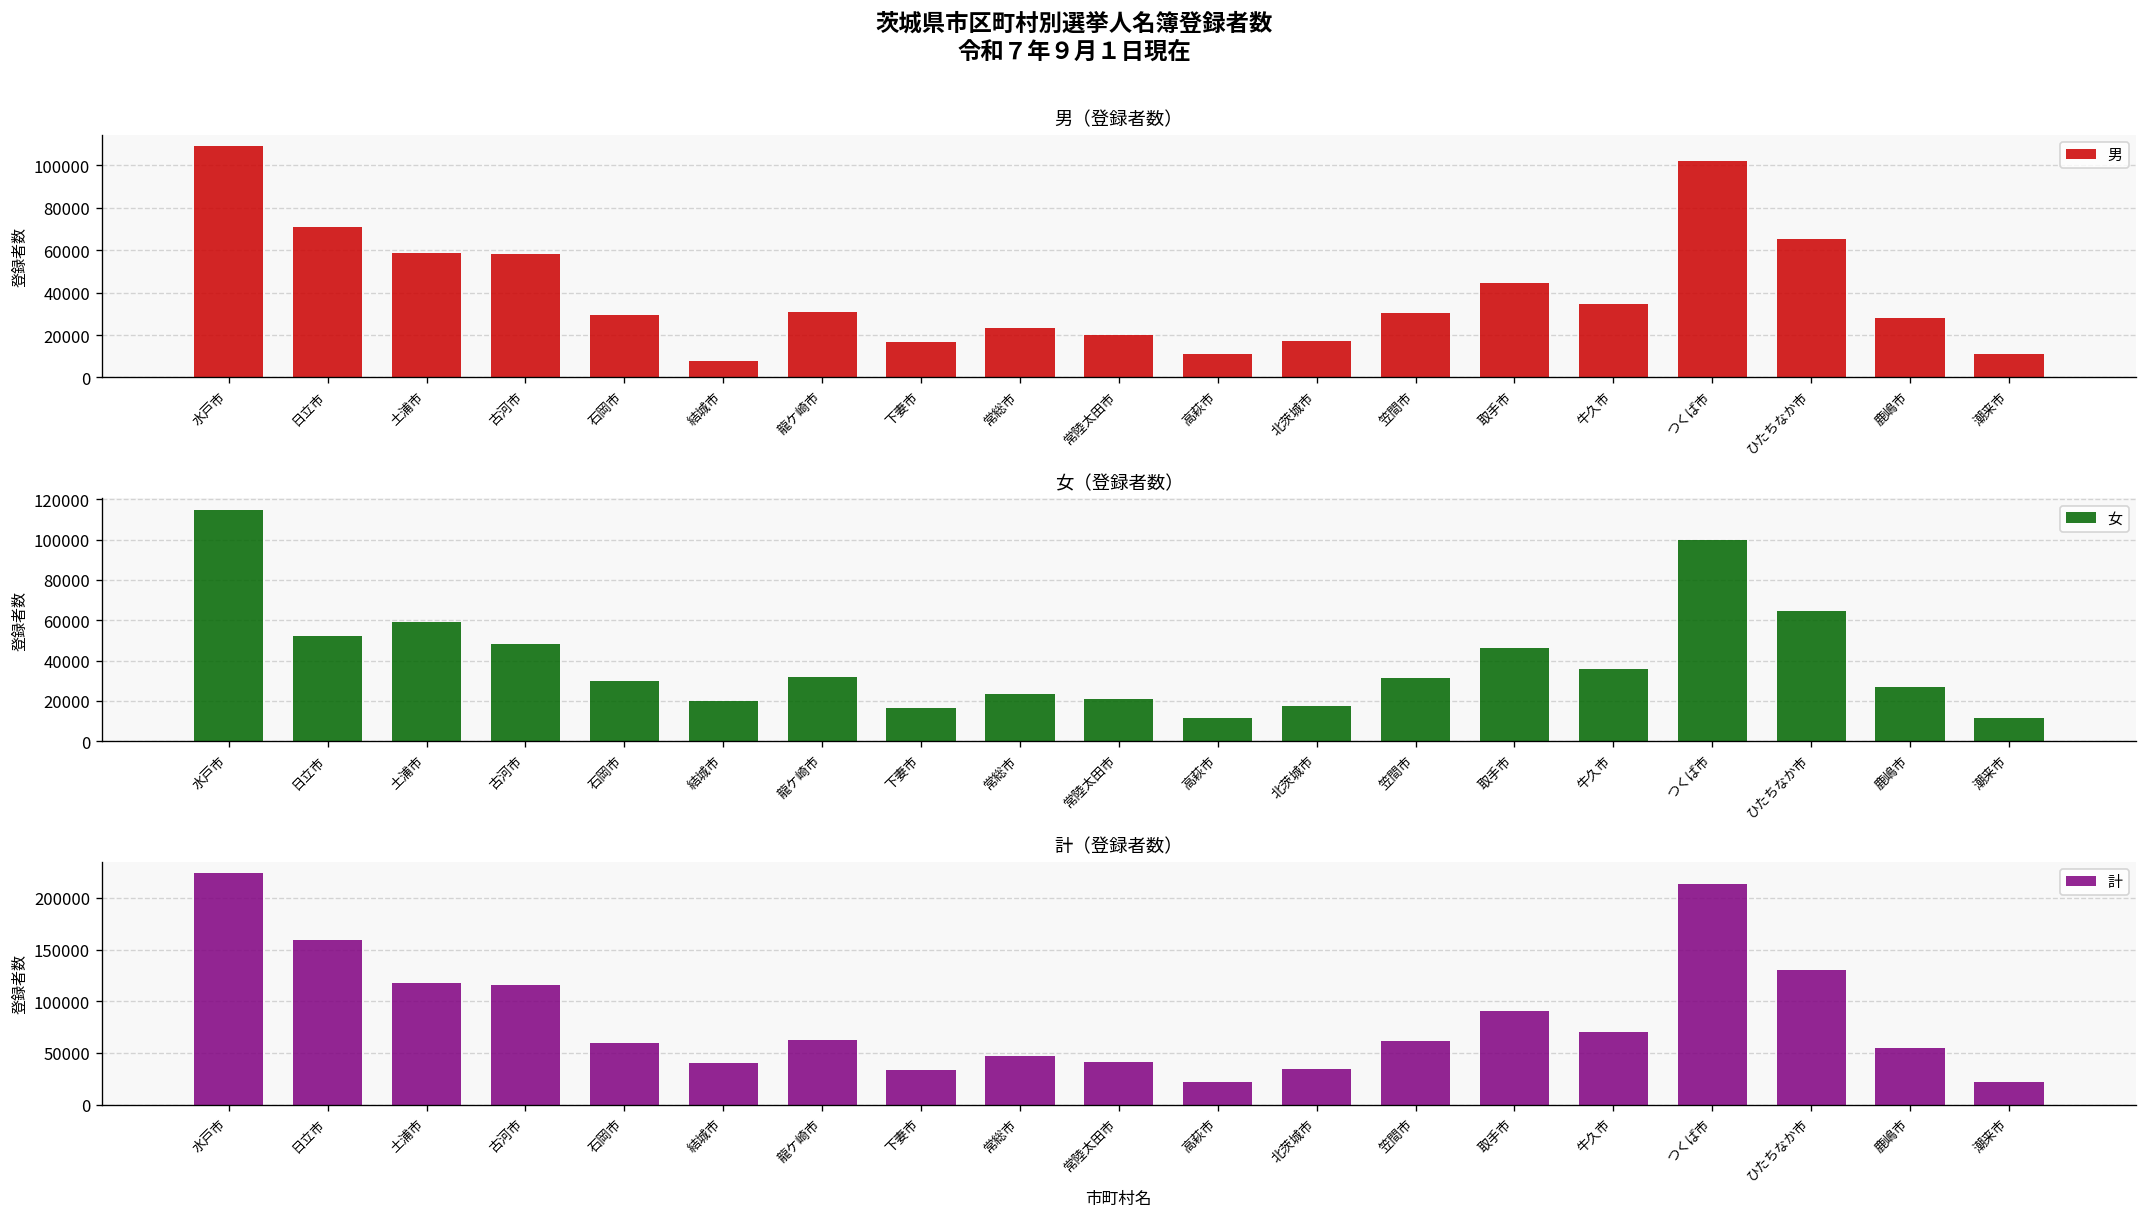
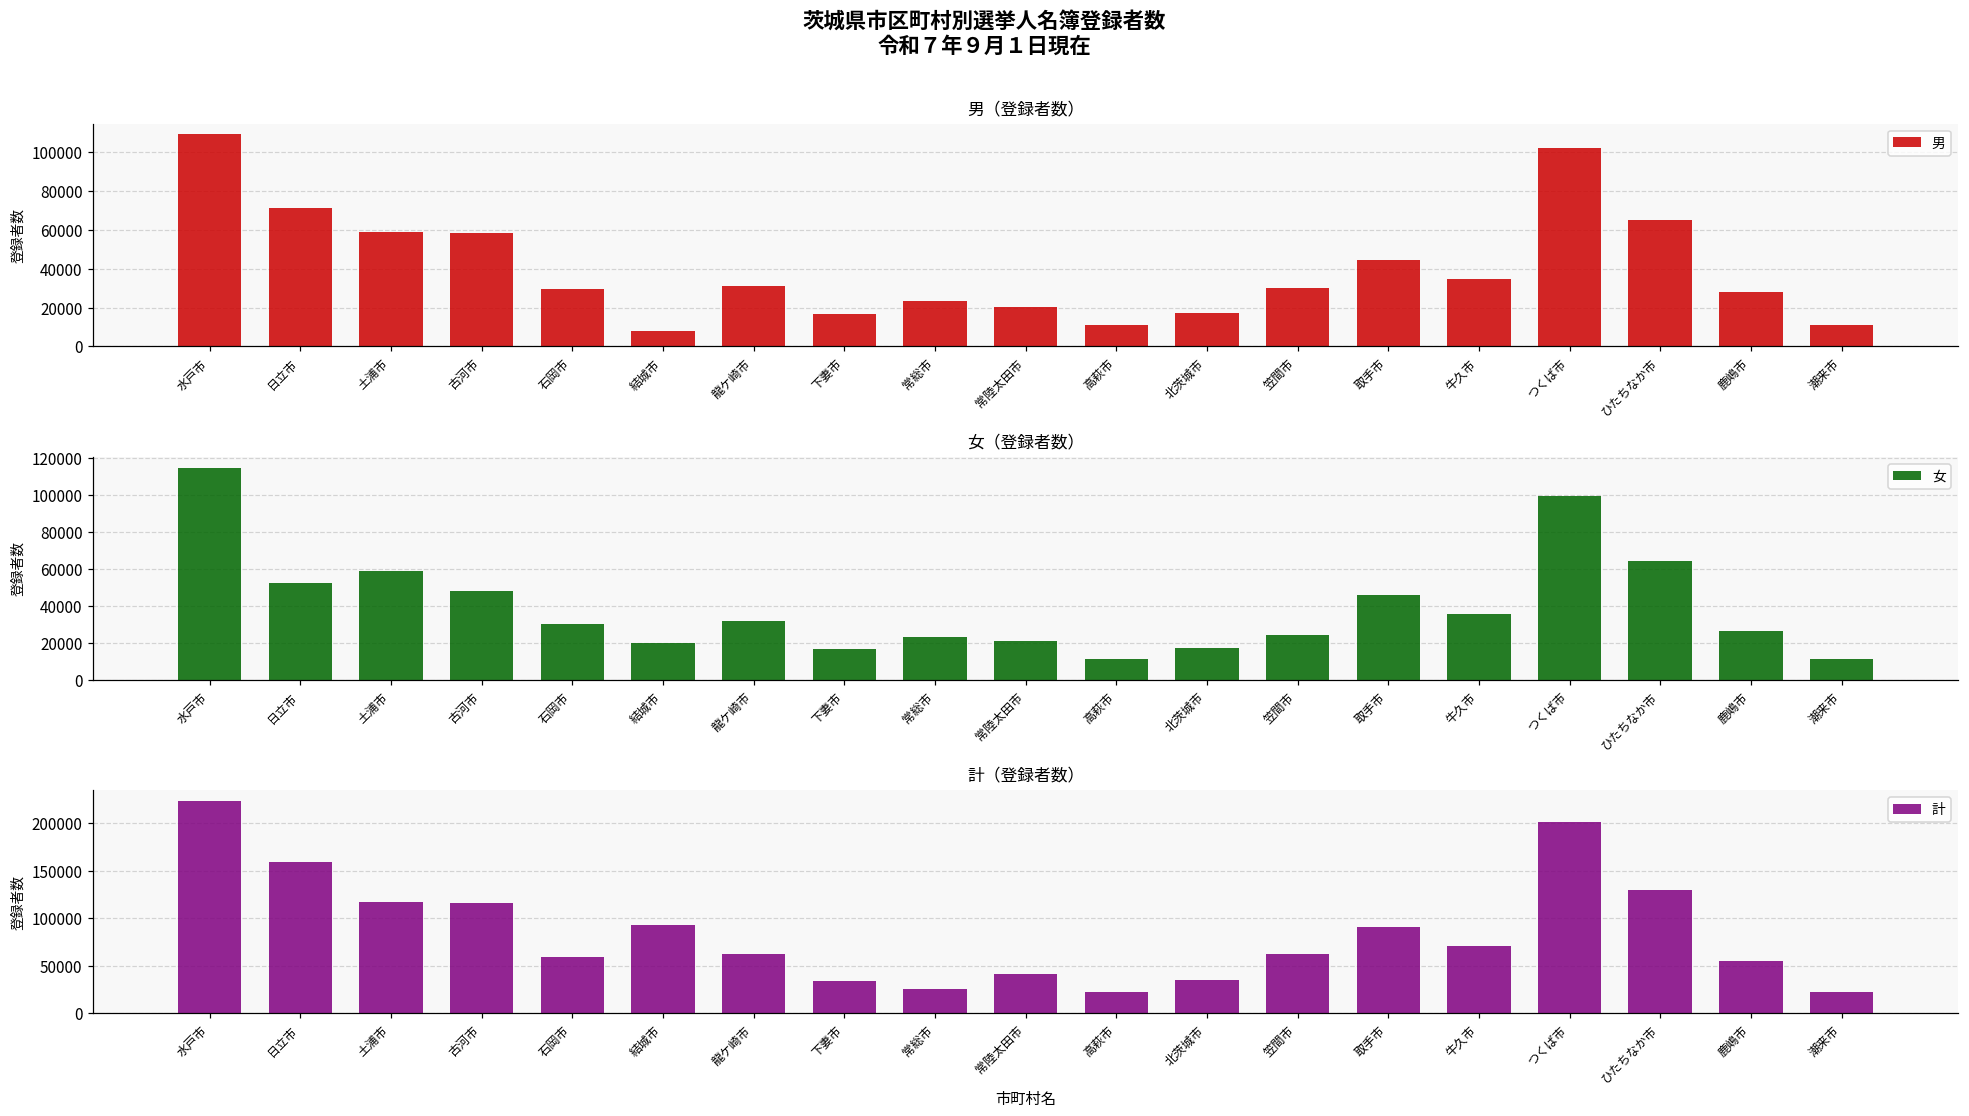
  {
    "男（登録者数）": {
      "水戸市": 109000,
      "日立市": 71000,
      "土浦市": 59000,
      "古河市": 58000,
      "石岡市": 29000,
      "結城市": 8000,
      "龍ケ崎市": 31000,
      "下妻市": 17000,
      "常総市": 24000,
      "常陸太田市": 20000,
      "高萩市": 11000,
      "北茨城市": 17000,
      "笠間市": 30000,
      "取手市": 44000,
      "牛久市": 35000,
      "つくば市": 102000,
      "ひたちなか市": 65000,
      "鹿嶋市": 28000,
      "潮来市": 11000
    },
    "女（登録者数）": {
      "水戸市": 115000,
      "日立市": 52000,
      "土浦市": 59000,
      "古河市": 48000,
      "石岡市": 30000,
      "結城市": 20000,
      "龍ケ崎市": 32000,
      "下妻市": 17000,
      "常総市": 23000,
      "常陸太田市": 21000,
      "高萩市": 11000,
      "北茨城市": 17000,
-     "笠間市": 32000,
+     "笠間市": 24000,
      "取手市": 46000,
      "牛久市": 36000,
      "つくば市": 100000,
      "ひたちなか市": 65000,
      "鹿嶋市": 27000,
      "潮来市": 11000
    },
    "計（登録者数）": {
      "水戸市": 220000,
      "日立市": 160000,
      "土浦市": 120000,
      "古河市": 120000,
      "石岡市": 60000,
-     "結城市": 40000,
+     "結城市": 90000,
      "龍ケ崎市": 60000,
      "下妻市": 30000,
-     "常総市": 50000,
+     "常総市": 30000,
      "常陸太田市": 40000,
      "高萩市": 20000,
      "北茨城市": 30000,
      "笠間市": 60000,
      "取手市": 90000,
      "牛久市": 70000,
-     "つくば市": 210000,
+     "つくば市": 200000,
      "ひたちなか市": 130000,
      "鹿嶋市": 50000,
      "潮来市": 20000
    }
  }
